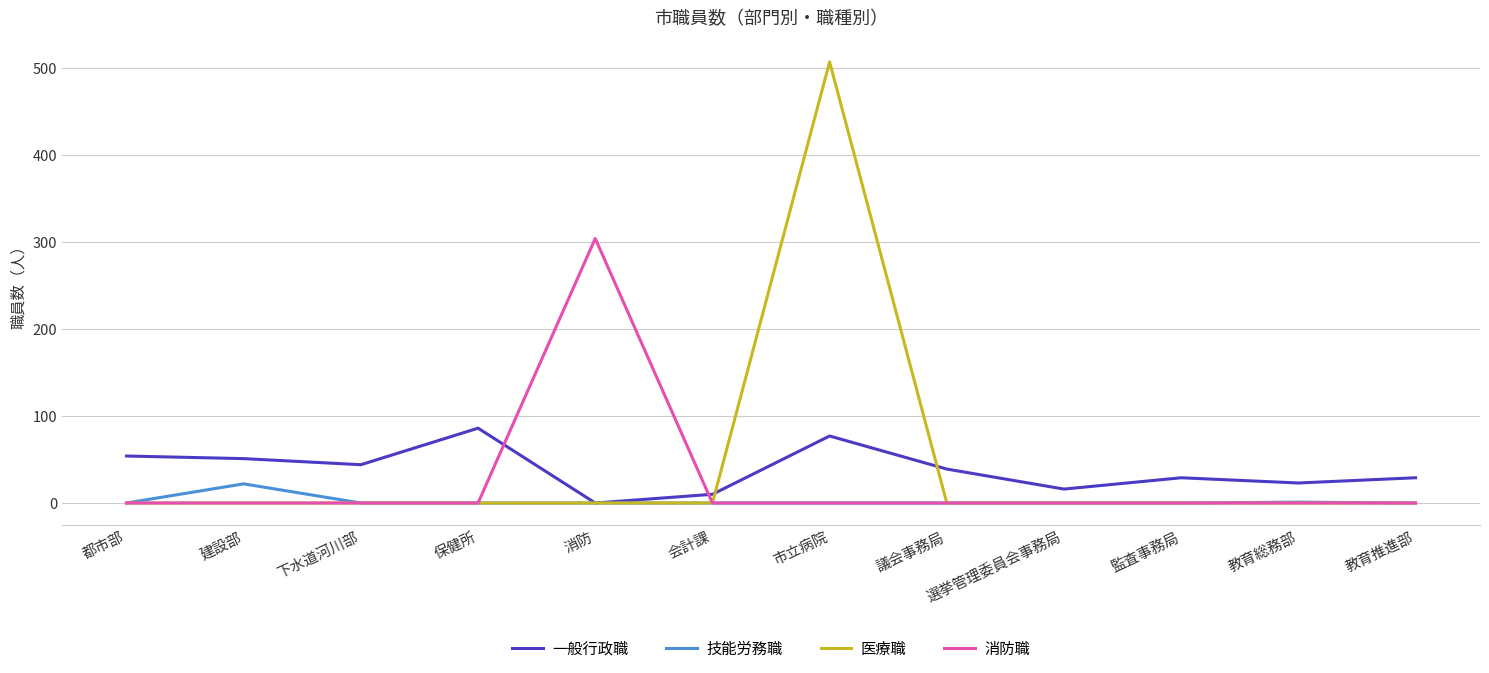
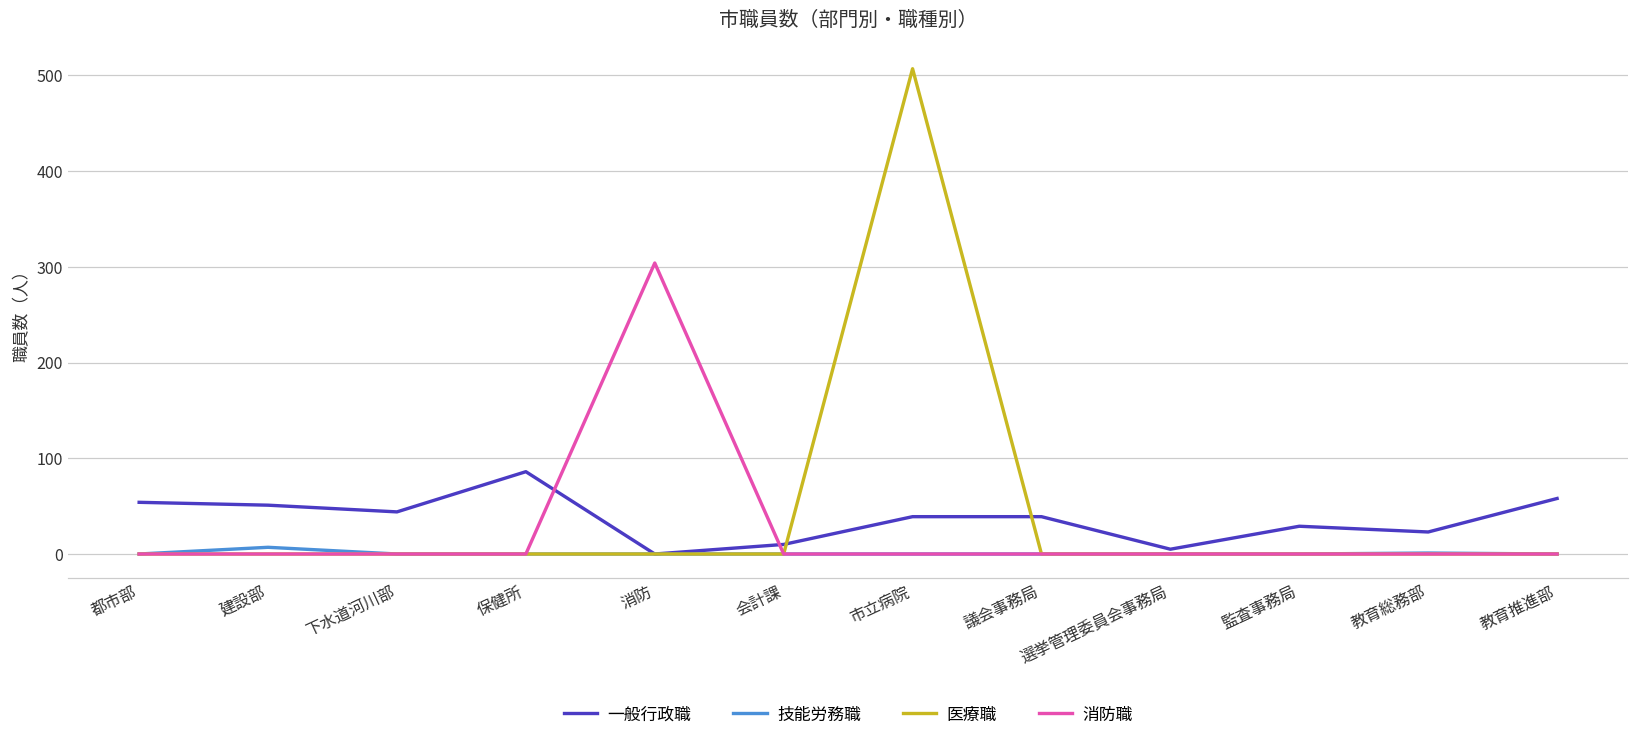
  {
    "一般行政職": {
      "都市部": 50,
      "建設部": 50,
      "下水道河川部": 40,
      "保健所": 90,
      "会計課": 10,
-     "市立病院": 80,
+     "市立病院": 40,
      "議会事務局": 40,
-     "選挙管理委員会事務局": 20,
+     "選挙管理委員会事務局": 10,
      "監査事務局": 30,
      "教育総務部": 20,
-     "教育推進部": 30
+     "教育推進部": 60
    },
    "技能労務職": {
-     "建設部": 20
+     "建設部": 10
    },
    "医療職": {
      "市立病院": 510
    },
    "消防職": {
      "消防": 300
    }
  }
